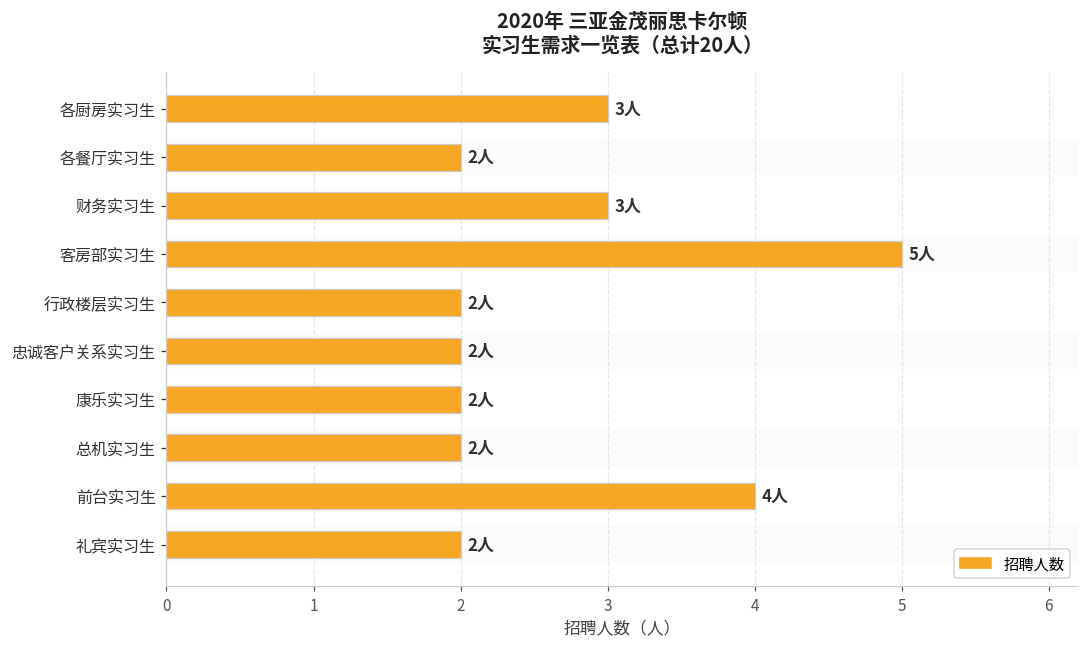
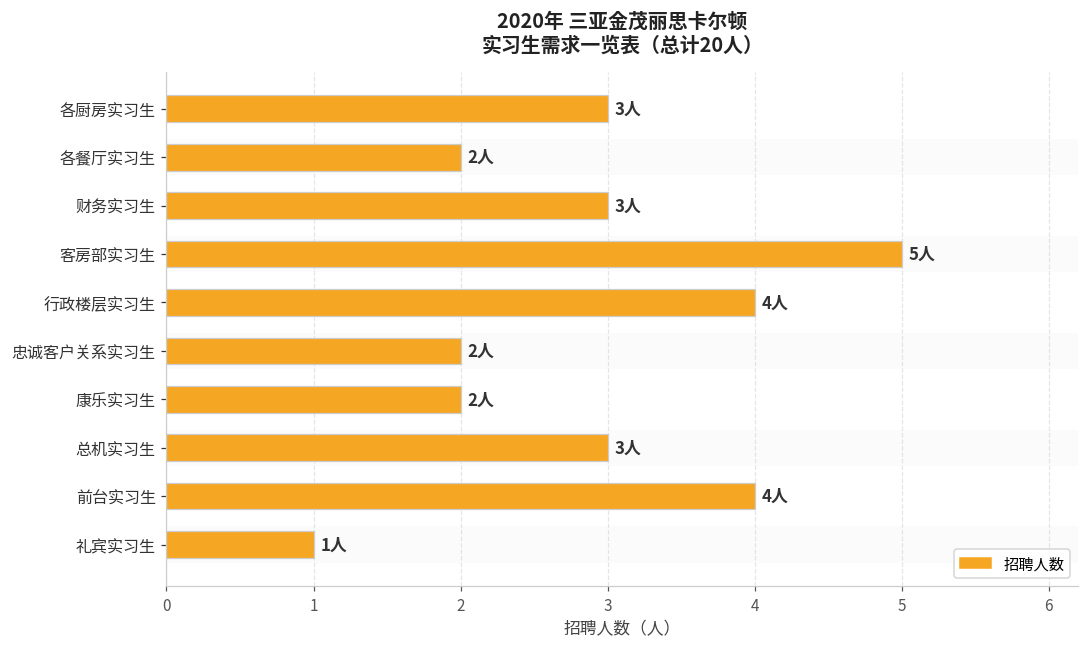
  {
    "各厨房实习生": "3人",
    "各餐厅实习生": "2人",
    "财务实习生": "3人",
    "客房部实习生": "5人",
-   "行政楼层实习生": "2人",
+   "行政楼层实习生": "4人",
    "忠诚客户关系实习生": "2人",
    "康乐实习生": "2人",
-   "总机实习生": "2人",
+   "总机实习生": "3人",
    "前台实习生": "4人",
-   "礼宾实习生": "2人"
+   "礼宾实习生": "1人"
  }
